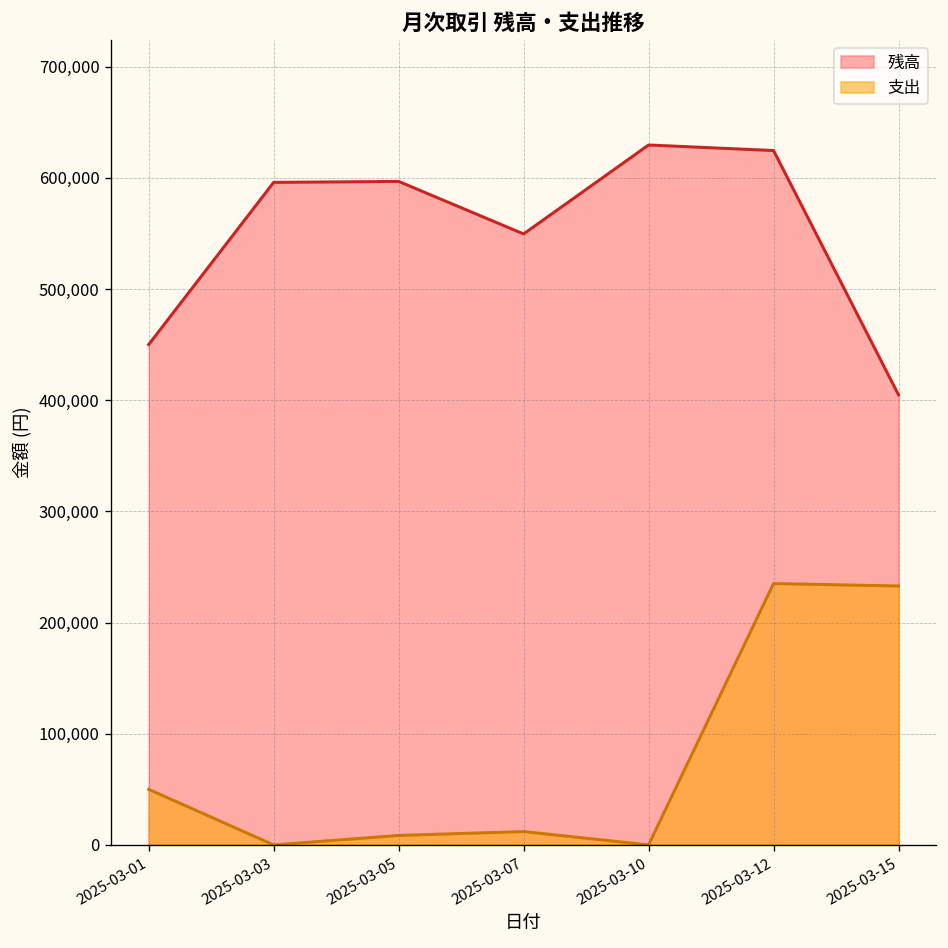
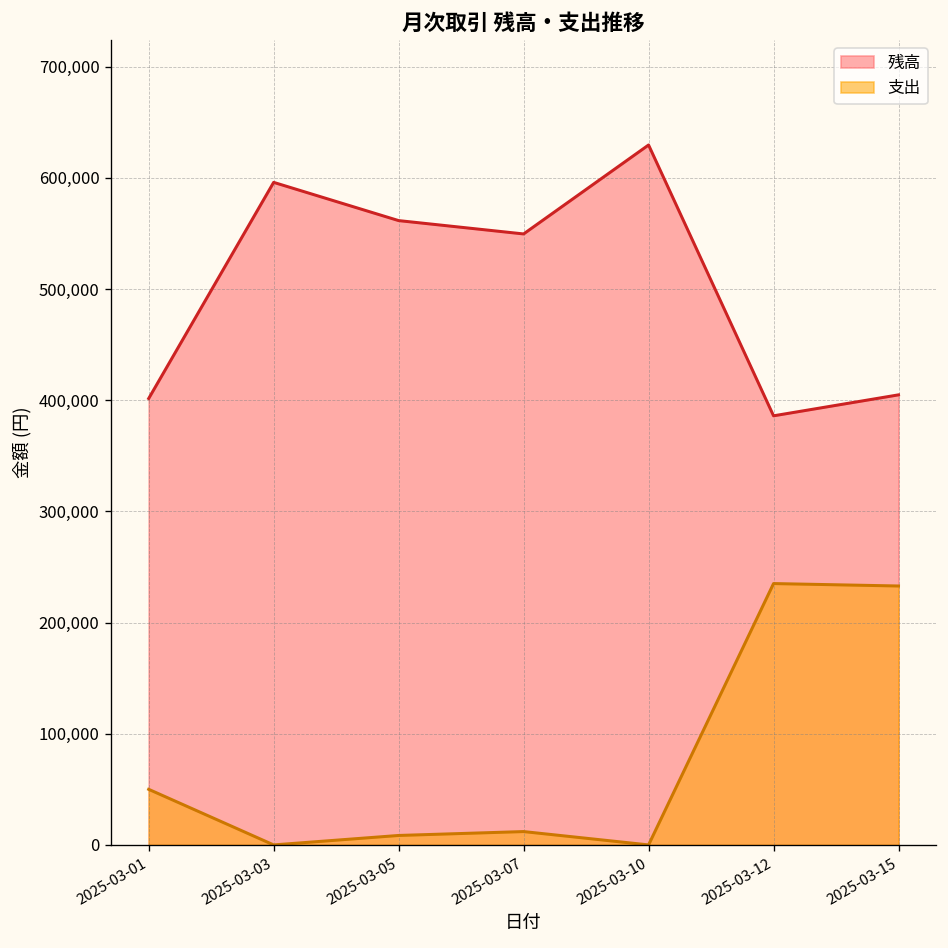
  {
    "残高": {
-     "2025-03-01": "450,000",
+     "2025-03-01": "400,000",
      "2025-03-03": "600,000",
-     "2025-03-05": "600,000",
+     "2025-03-05": "560,000",
      "2025-03-07": "550,000",
      "2025-03-10": "630,000",
-     "2025-03-12": "620,000",
+     "2025-03-12": "390,000",
      "2025-03-15": "400,000"
    },
    "支出": {
      "2025-03-01": "50,000",
      "2025-03-03": "0",
      "2025-03-05": "10,000",
      "2025-03-07": "10,000",
      "2025-03-10": "0",
      "2025-03-12": "240,000",
      "2025-03-15": "230,000"
    }
  }
